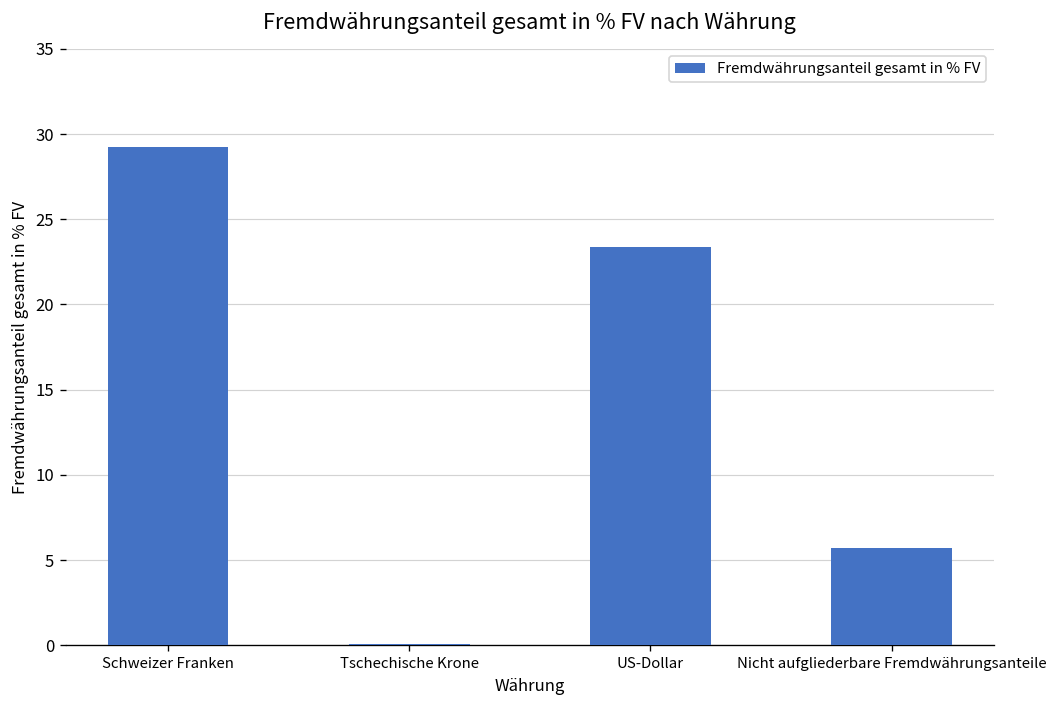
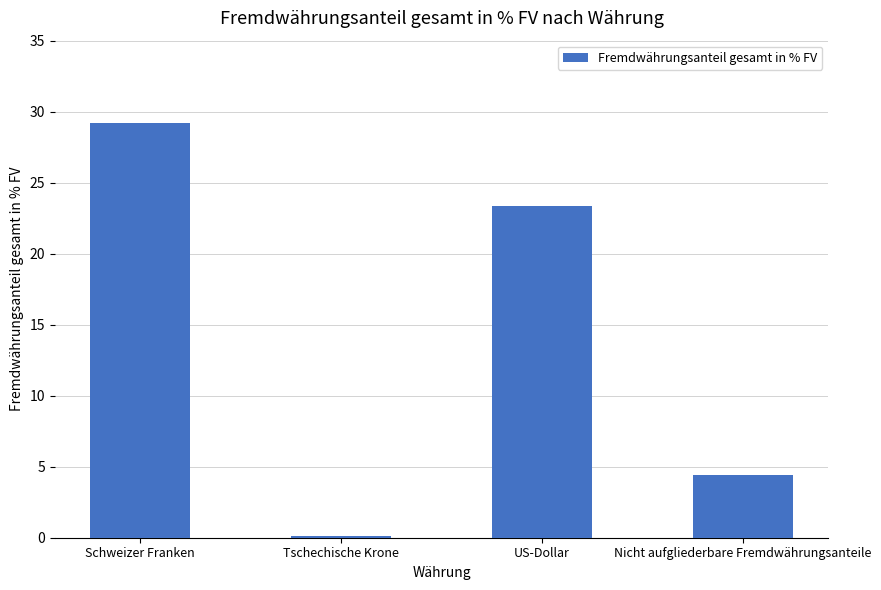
  {
    "Schweizer Franken": 29.2,
    "US-Dollar": 23.4,
-   "Nicht aufgliederbare Fremdwährungsanteile": 5.7
+   "Nicht aufgliederbare Fremdwährungsanteile": 4.4
  }
